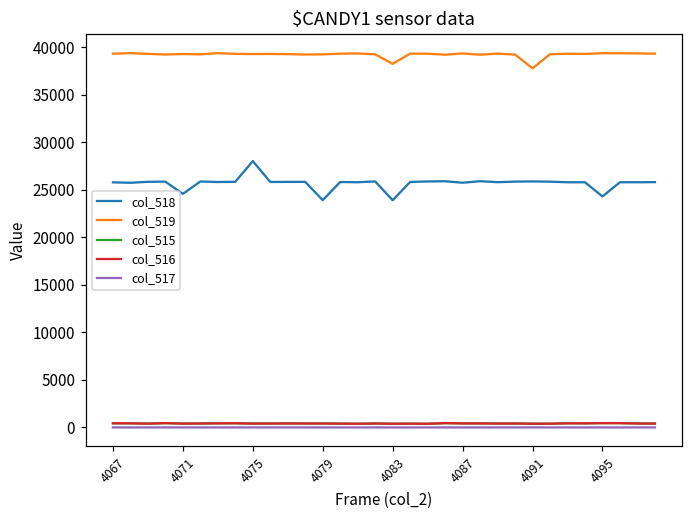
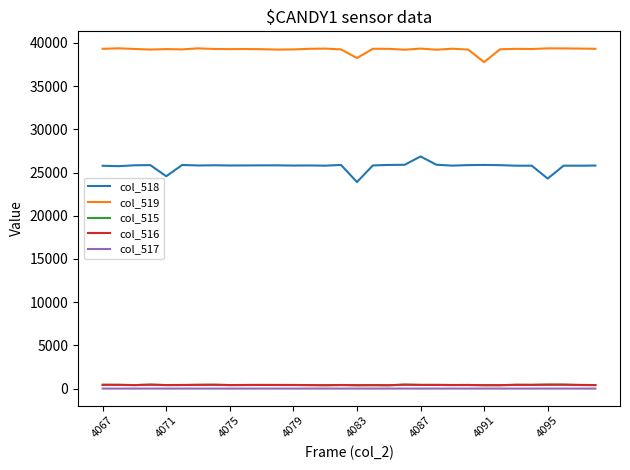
  {
    "col_518": {
      "4067": 26000,
      "4071": 25000,
-     "4075": 28000,
-     "4079": 24000,
+     "4075": 26000,
+     "4079": 26000,
      "4083": 24000,
-     "4087": 26000,
+     "4087": 27000,
      "4091": 26000,
      "4095": 24000
    },
    "col_519": {
      "4067": 39000,
      "4071": 39000,
      "4075": 39000,
      "4079": 39000,
      "4083": 38000,
      "4087": 39000,
      "4091": 38000,
      "4095": 39000
    },
    "col_516": {
      "4067": 0,
      "4071": 0,
      "4075": 0,
      "4079": 0,
      "4083": 0,
      "4087": 0,
      "4091": 0,
      "4095": 0
    },
    "col_517": {
      "4067": 0,
      "4071": 0,
      "4075": 0,
      "4079": 0,
      "4083": 0,
      "4087": 0,
      "4091": 0,
      "4095": 0
    }
  }
